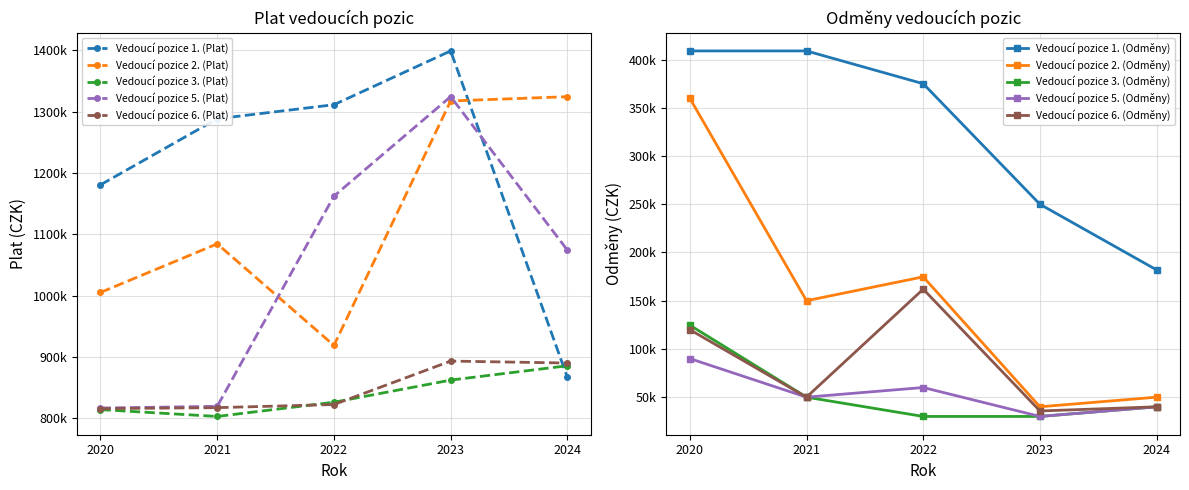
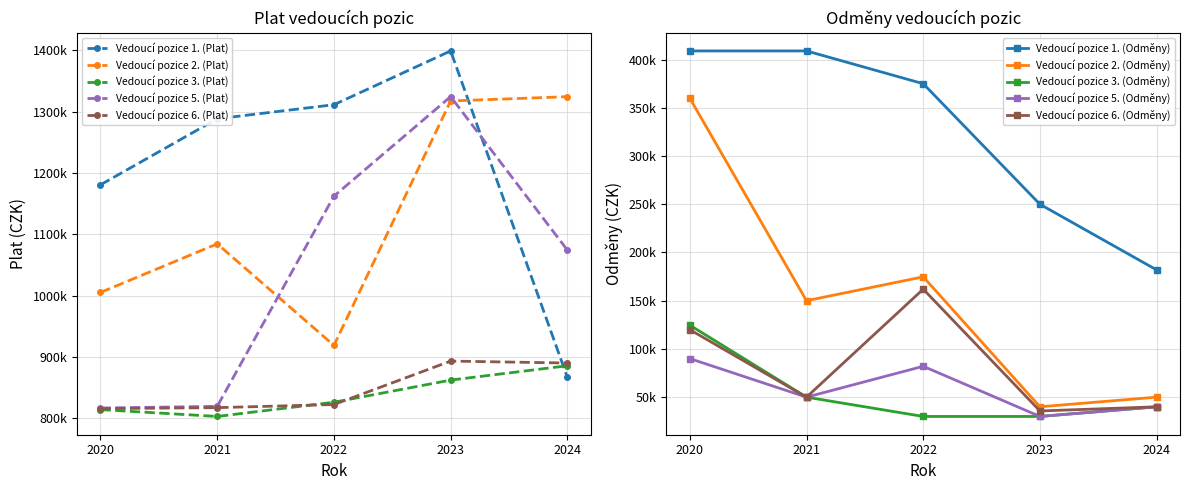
  {
    "Plat vedoucích pozic": {
      "Vedoucí pozice 1. (Plat)": {
        "2020": 1180000,
        "2022": 1310000,
        "2023": 1400000,
        "2024": 870000
      },
      "Vedoucí pozice 2. (Plat)": {
        "2020": 1010000,
        "2021": 1080000,
        "2022": 920000,
        "2023": 1320000,
        "2024": 1320000
      },
      "Vedoucí pozice 3. (Plat)": {
        "2021": 800000,
        "2023": 860000,
        "2024": 890000
      },
      "Vedoucí pozice 5. (Plat)": {
        "2022": 1160000,
        "2023": 1320000,
        "2024": 1070000
      },
      "Vedoucí pozice 6. (Plat)": {
        "2023": 890000,
        "2024": 890000
      }
    },
    "Odměny vedoucích pozic": {
      "Vedoucí pozice 1. (Odměny)": {
        "2020": 410000,
        "2021": 410000,
        "2022": 380000,
        "2023": 250000,
        "2024": 180000
      },
      "Vedoucí pozice 2. (Odměny)": {
        "2020": 360000,
        "2021": 150000,
        "2022": 170000,
        "2023": 40000,
        "2024": 50000
      },
      "Vedoucí pozice 3. (Odměny)": {
        "2020": 120000,
        "2022": 30000
      },
      "Vedoucí pozice 5. (Odměny)": {
        "2020": 90000,
-       "2022": 60000
+       "2022": 80000
      },
      "Vedoucí pozice 6. (Odměny)": {
        "2020": 120000,
        "2022": 160000,
        "2023": 40000
      }
    }
  }
